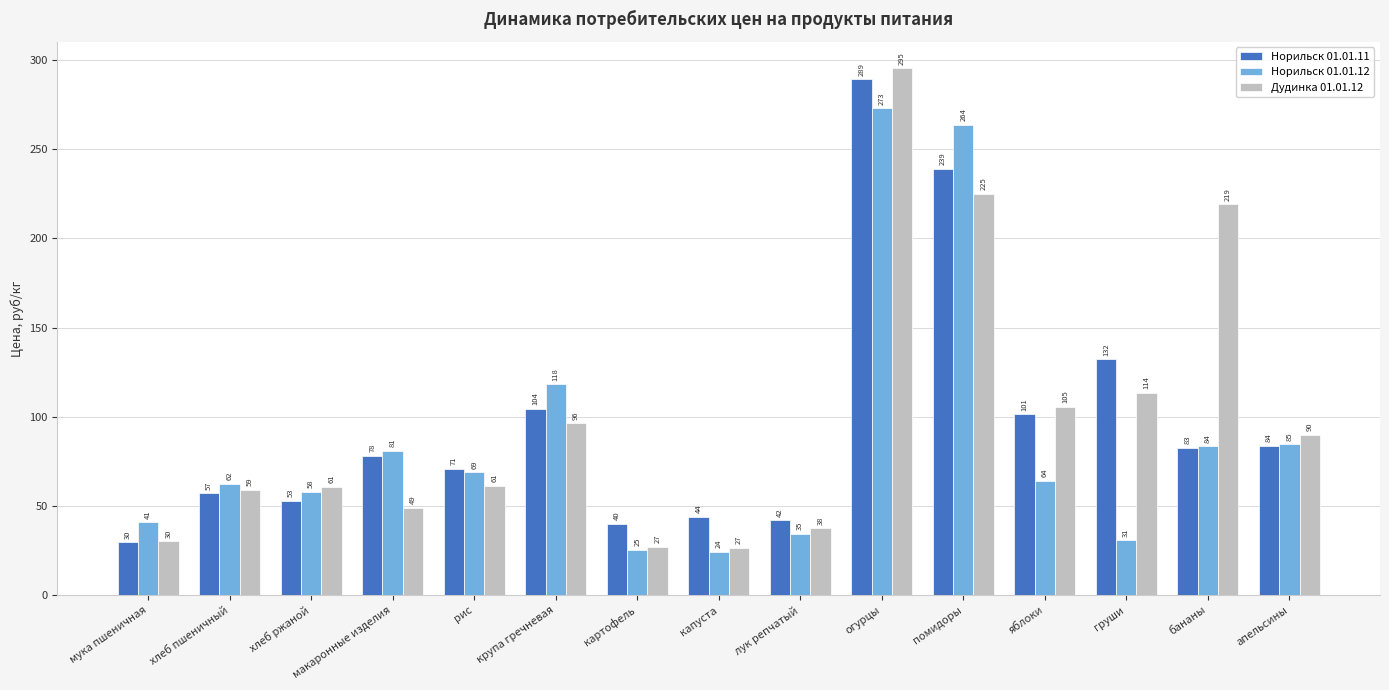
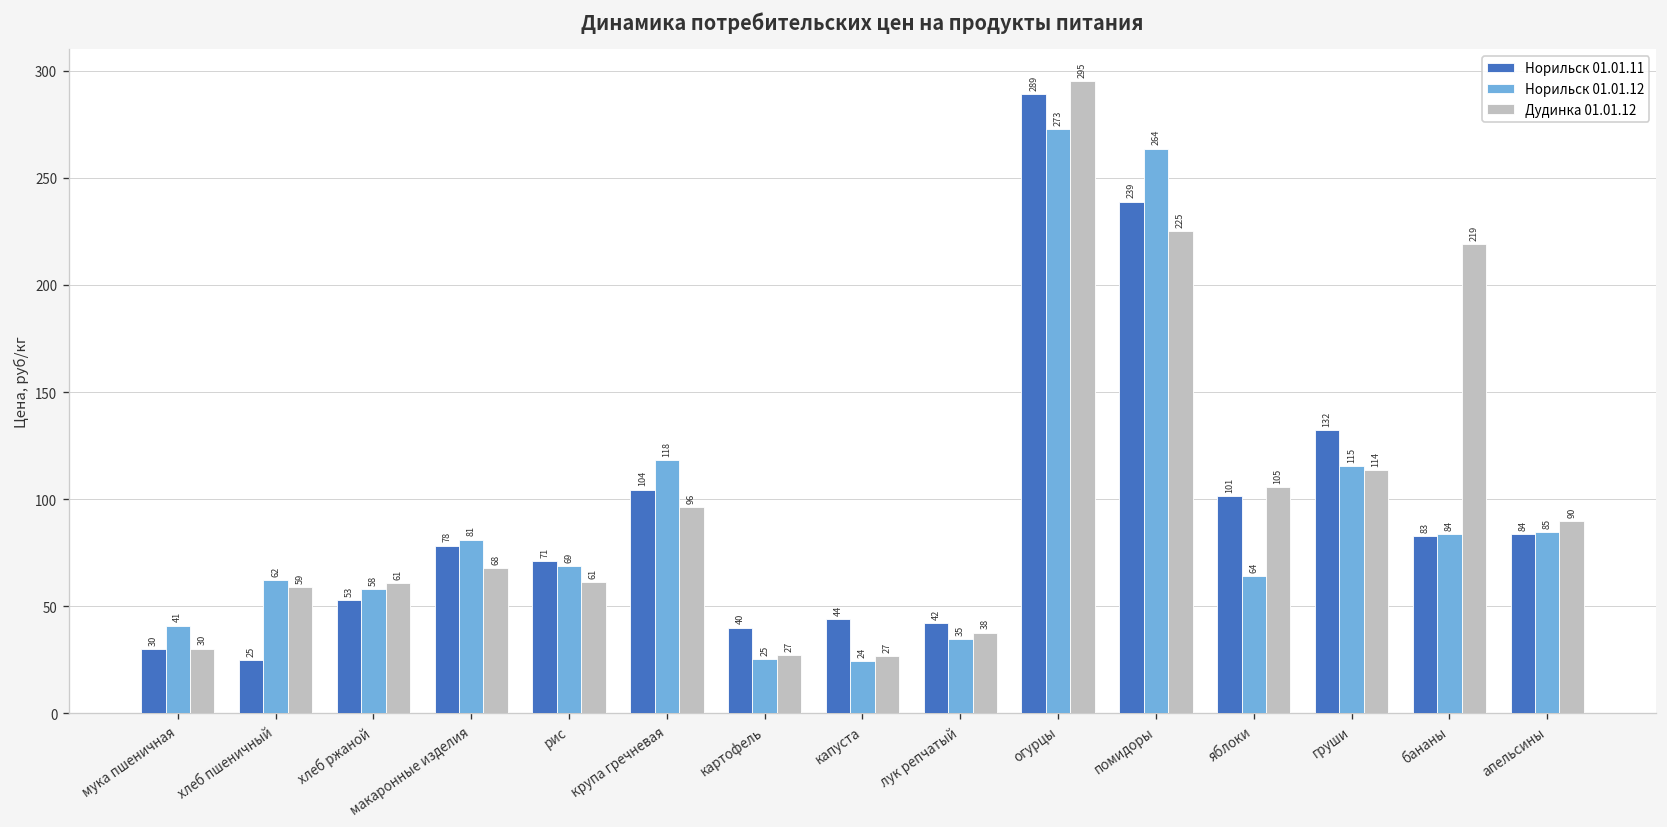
  {
    "Норильск 01.01.11": {
      "мука пшеничная": 30,
-     "хлеб пшеничный": 57,
+     "хлеб пшеничный": 25,
      "хлеб ржаной": 53,
      "макаронные изделия": 78,
      "рис": 71,
      "крупа гречневая": 104,
      "картофель": 40,
      "капуста": 44,
      "лук репчатый": 42,
      "огурцы": 289,
      "помидоры": 239,
      "яблоки": 101,
      "груши": 132,
      "бананы": 83,
      "апельсины": 84
    },
    "Норильск 01.01.12": {
      "мука пшеничная": 41,
      "хлеб пшеничный": 62,
      "хлеб ржаной": 58,
      "макаронные изделия": 81,
      "рис": 69,
      "крупа гречневая": 118,
      "картофель": 25,
      "капуста": 24,
      "лук репчатый": 35,
      "огурцы": 273,
      "помидоры": 264,
      "яблоки": 64,
-     "груши": 31,
+     "груши": 115,
      "бананы": 84,
      "апельсины": 85
    },
    "Дудинка 01.01.12": {
      "мука пшеничная": 30,
      "хлеб пшеничный": 59,
      "хлеб ржаной": 61,
-     "макаронные изделия": 49,
+     "макаронные изделия": 68,
      "рис": 61,
      "крупа гречневая": 96,
      "картофель": 27,
      "капуста": 27,
      "лук репчатый": 38,
      "огурцы": 295,
      "помидоры": 225,
      "яблоки": 105,
      "груши": 114,
      "бананы": 219,
      "апельсины": 90
    }
  }
